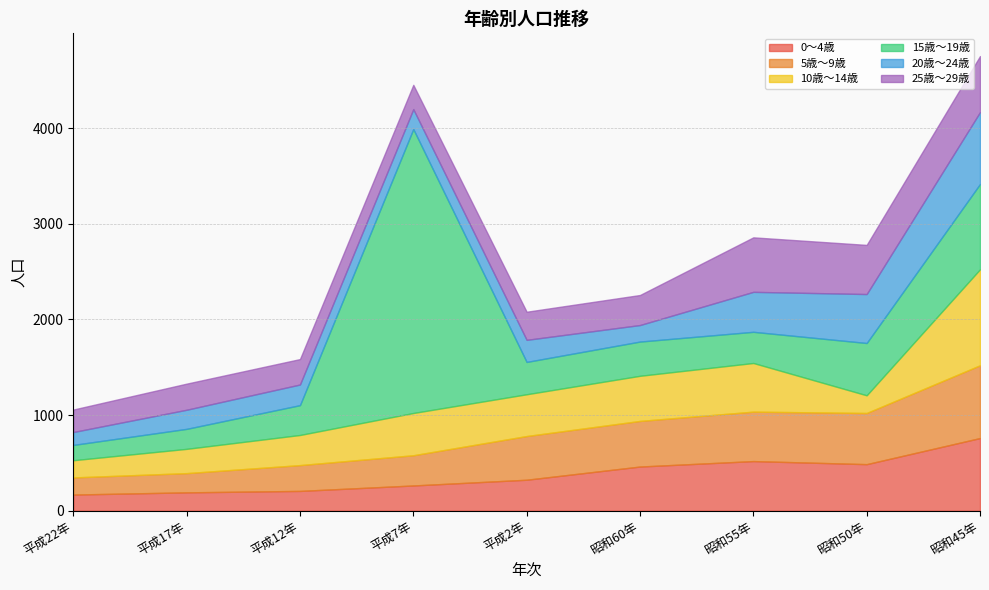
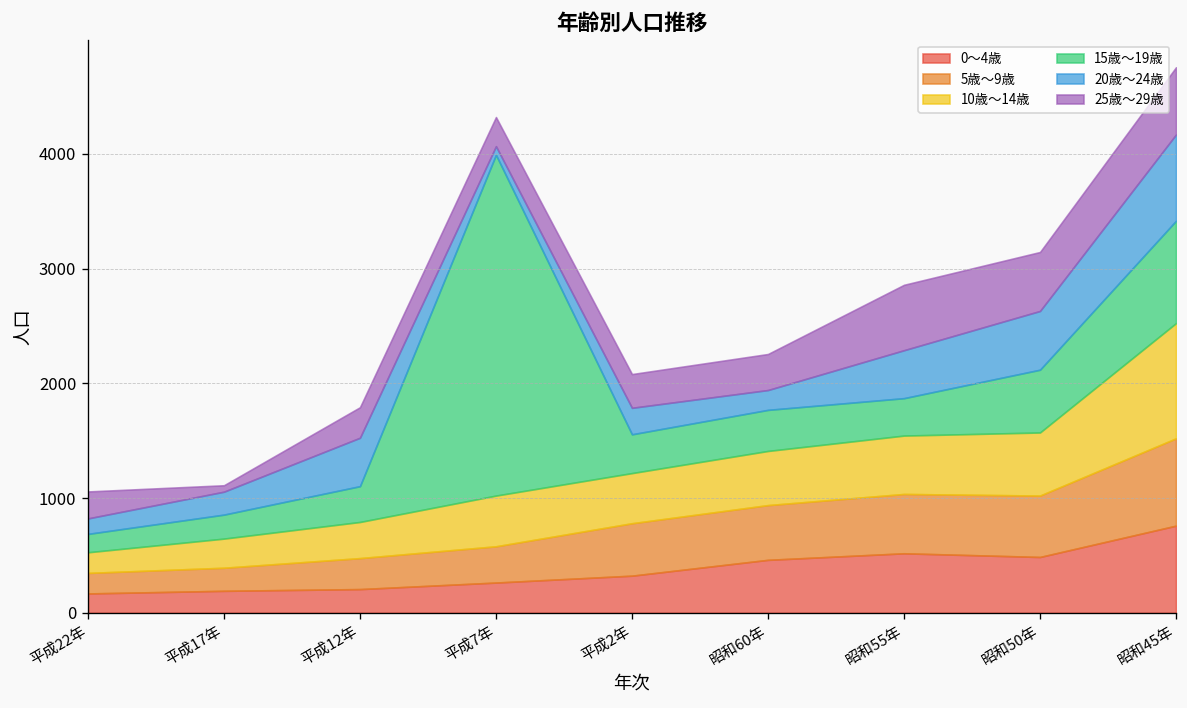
  {
    "10歳～14歳": {
      "平成22年": 200,
      "平成17年": 300,
      "平成12年": 300,
      "平成7年": 400,
      "平成2年": 400,
      "昭和60年": 500,
      "昭和55年": 500,
-     "昭和50年": 200,
+     "昭和50年": 600,
      "昭和45年": 1000
    },
    "15歳～19歳": {
      "平成22年": 200,
      "平成17年": 200,
      "平成12年": 300,
      "平成7年": 3000,
      "平成2年": 300,
      "昭和60年": 400,
      "昭和55年": 300,
      "昭和50年": 500,
      "昭和45年": 900
    },
    "20歳～24歳": {
      "平成22年": 100,
      "平成17年": 200,
-     "平成12年": 200,
-     "平成7年": 200,
+     "平成12年": 400,
+     "平成7年": 100,
      "平成2年": 200,
      "昭和60年": 200,
      "昭和55年": 400,
      "昭和50年": 500,
      "昭和45年": 800
    },
    "25歳～29歳": {
      "平成22年": 200,
-     "平成17年": 300,
+     "平成17年": 100,
      "平成12年": 300,
      "平成7年": 300,
      "平成2年": 300,
      "昭和60年": 300,
      "昭和55年": 600,
      "昭和50年": 500,
      "昭和45年": 600
    }
  }
